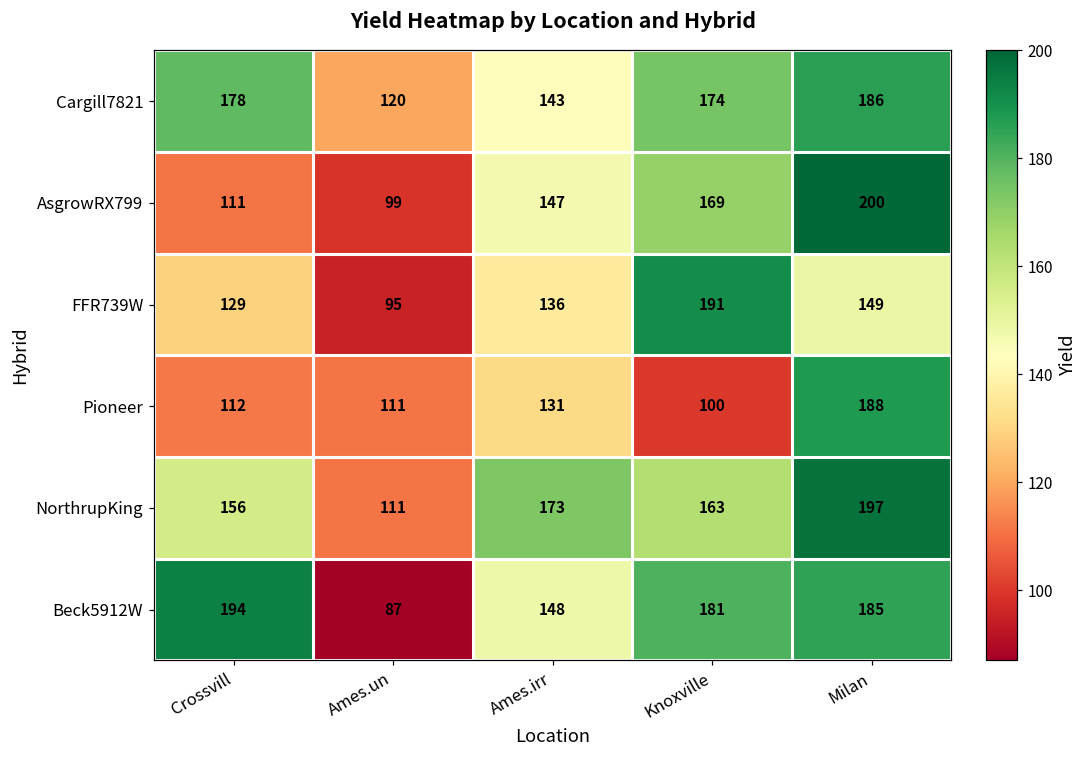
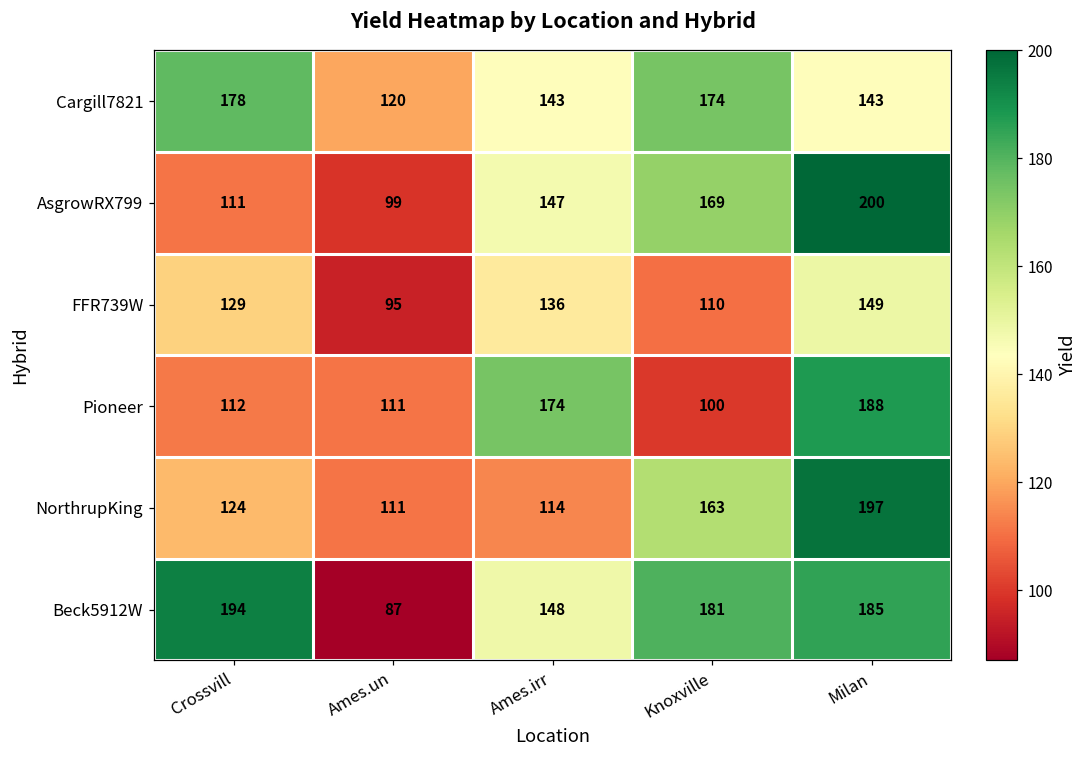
  {
    "Cargill7821": {
      "Crossvill": 178,
      "Ames.un": 120,
      "Ames.irr": 143,
      "Knoxville": 174,
-     "Milan": 186
+     "Milan": 143
    },
    "AsgrowRX799": {
      "Crossvill": 111,
      "Ames.un": 99,
      "Ames.irr": 147,
      "Knoxville": 169,
      "Milan": 200
    },
    "FFR739W": {
      "Crossvill": 129,
      "Ames.un": 95,
      "Ames.irr": 136,
-     "Knoxville": 191,
+     "Knoxville": 110,
      "Milan": 149
    },
    "Pioneer": {
      "Crossvill": 112,
      "Ames.un": 111,
-     "Ames.irr": 131,
+     "Ames.irr": 174,
      "Knoxville": 100,
      "Milan": 188
    },
    "NorthrupKing": {
-     "Crossvill": 156,
+     "Crossvill": 124,
      "Ames.un": 111,
-     "Ames.irr": 173,
+     "Ames.irr": 114,
      "Knoxville": 163,
      "Milan": 197
    },
    "Beck5912W": {
      "Crossvill": 194,
      "Ames.un": 87,
      "Ames.irr": 148,
      "Knoxville": 181,
      "Milan": 185
    }
  }
